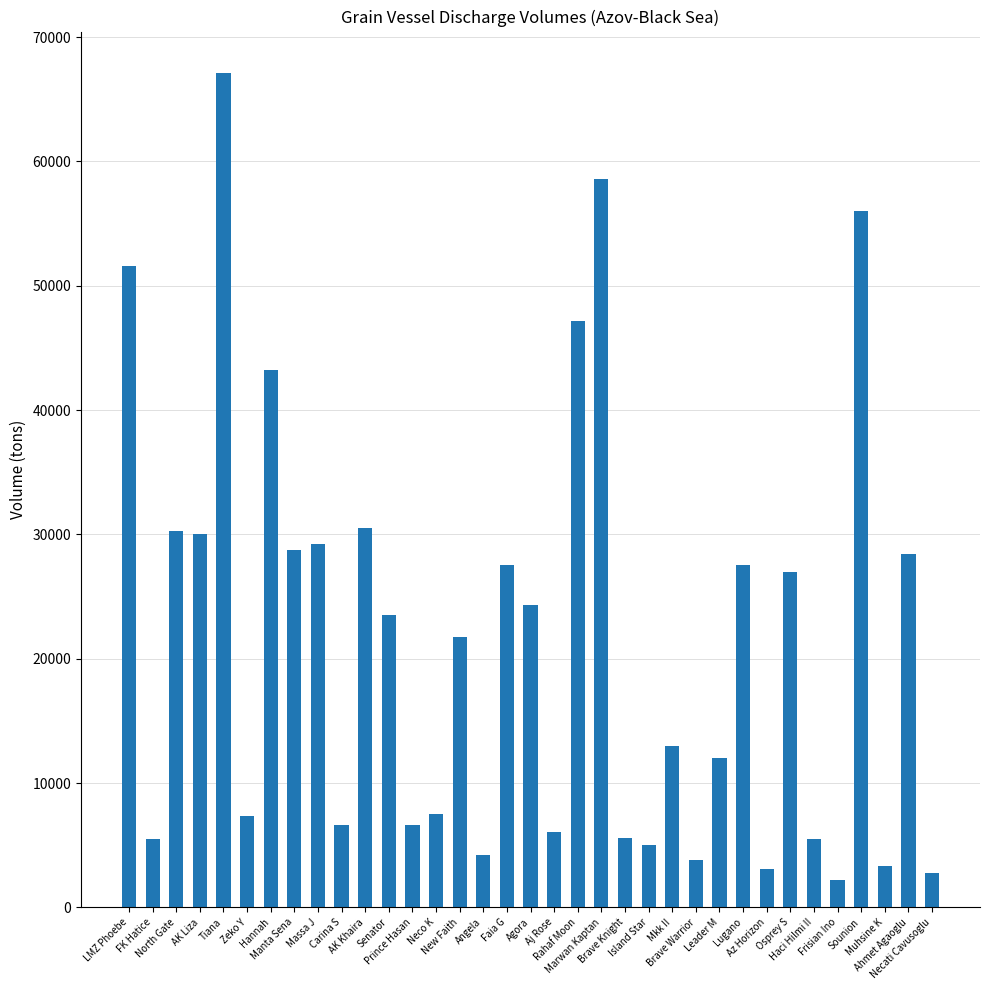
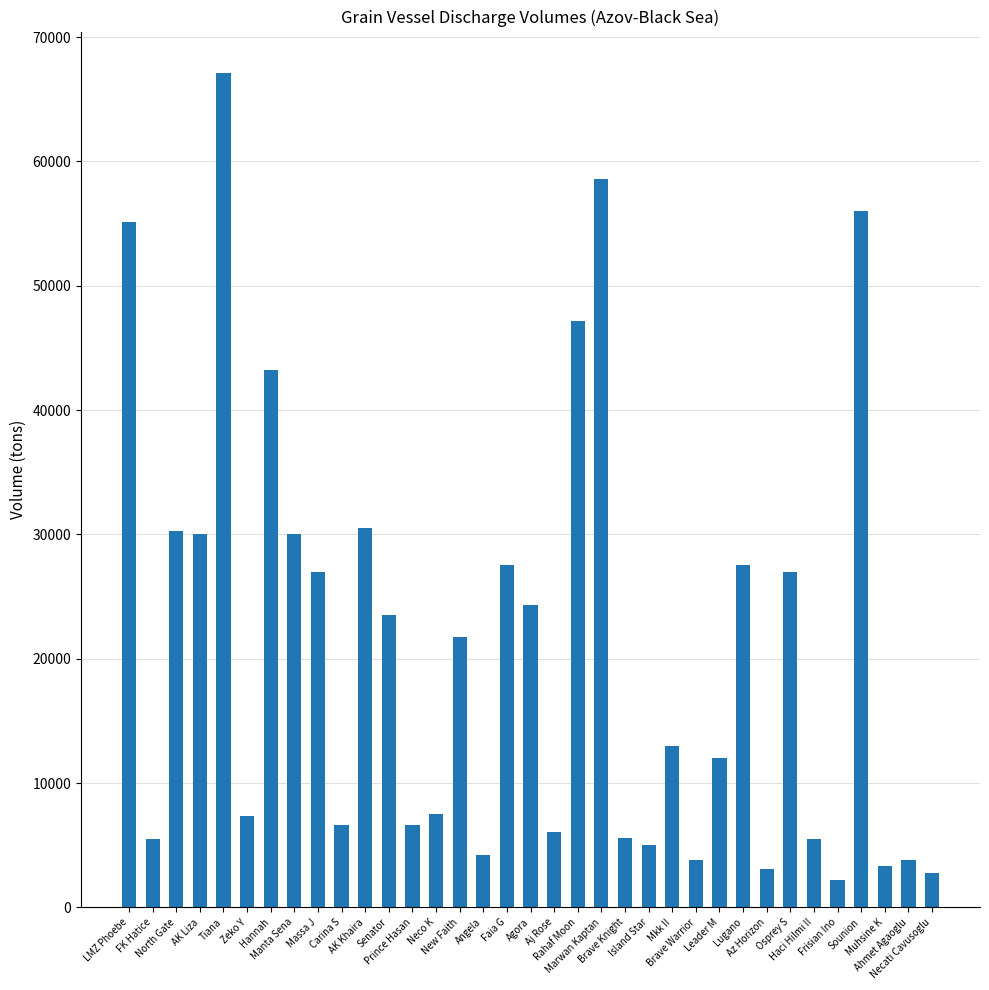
  {
-   "LMZ Phoebe": 51600,
+   "LMZ Phoebe": 55100,
    "FK Hatice": 5500,
    "North Gate": 30300,
    "AK Liza": 30000,
    "Tiana": 67100,
    "Zeko Y": 7300,
    "Hannah": 43200,
-   "Manta Sena": 28700,
-   "Massa J": 29300,
+   "Manta Sena": 30000,
+   "Massa J": 27000,
    "Carina S": 6600,
    "AK Khaira": 30500,
    "Senator": 23500,
    "Prince Hasan": 6600,
    "Neco K": 7500,
    "New Faith": 21700,
    "Angela": 4200,
    "Faia G": 27500,
    "Agora": 24300,
    "Aj Rose": 6100,
    "Rahaf Moon": 47100,
    "Marwan Kaptan": 58600,
    "Brave Knight": 5600,
    "Island Star": 5000,
    "Mkk II": 13000,
    "Brave Warrior": 3800,
    "Leader M": 12000,
    "Lugano": 27500,
    "Az Horizon": 3100,
    "Osprey S": 27000,
    "Haci Hilmi II": 5500,
    "Frisian Ino": 2200,
    "Sounion": 56000,
    "Muhsine K": 3300,
-   "Ahmet Agaoglu": 28400,
+   "Ahmet Agaoglu": 3800,
    "Necati Cavusoglu": 2800
  }
